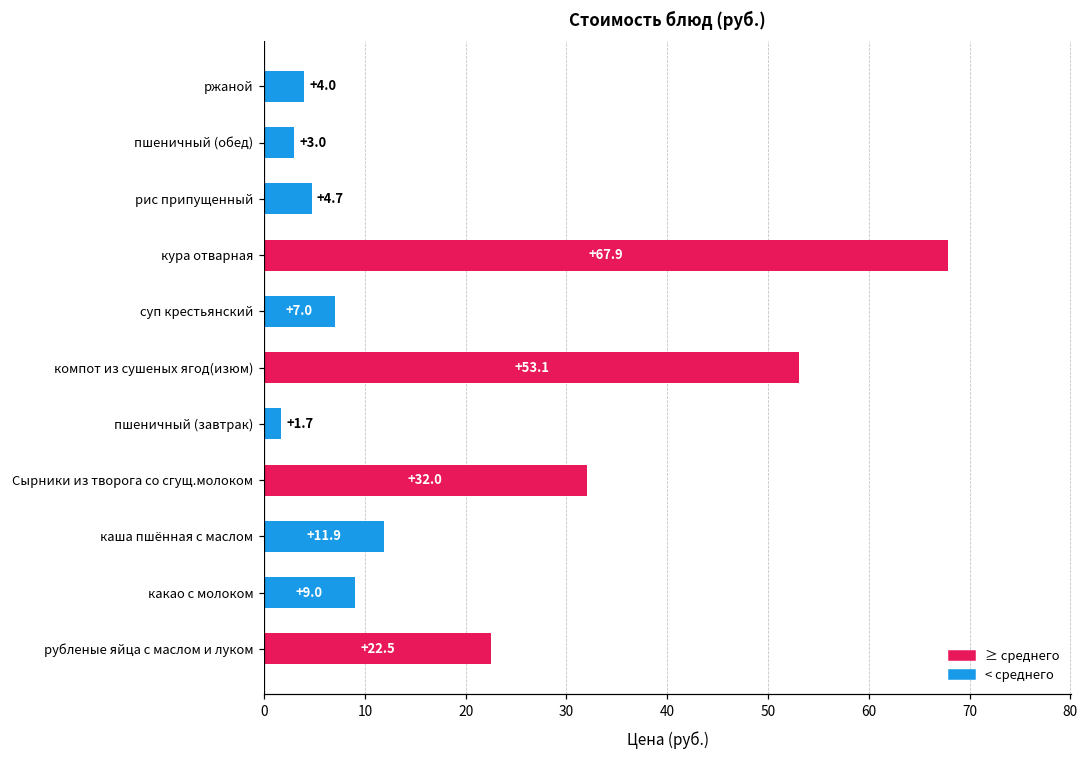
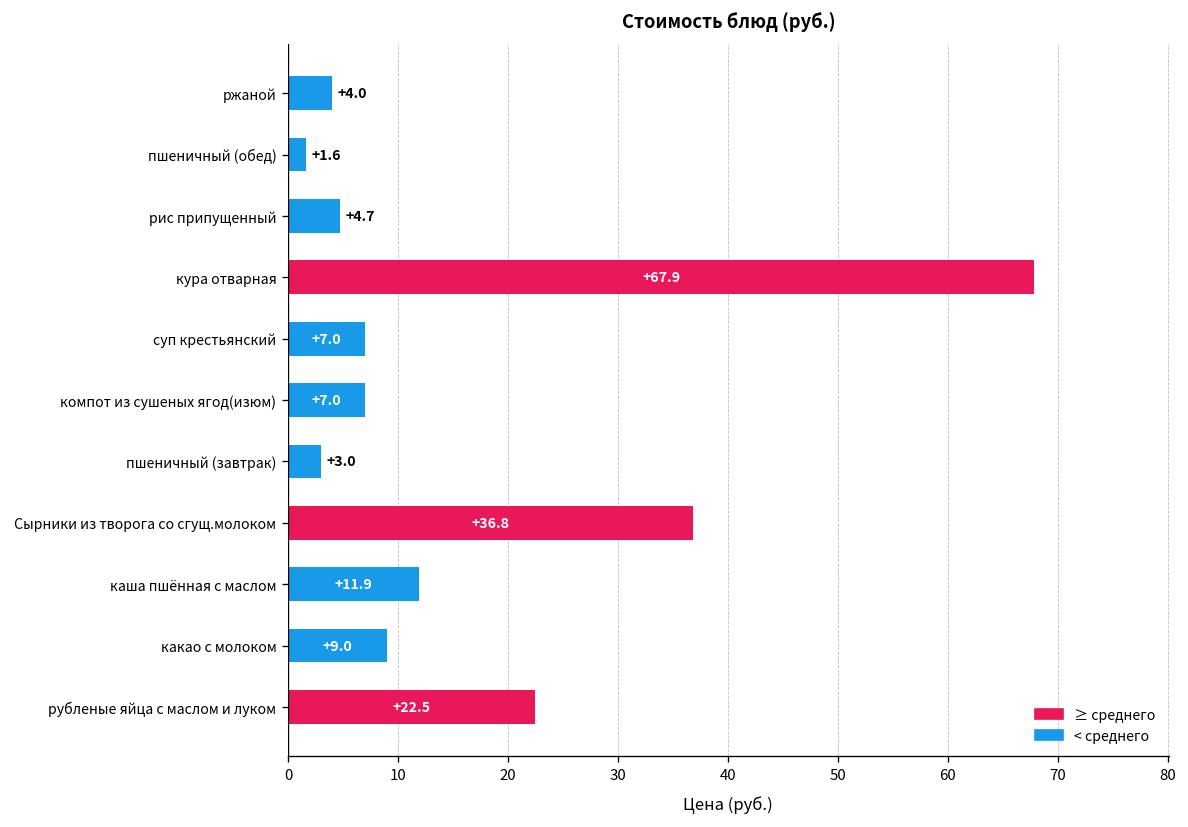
  {
    "ржаной": "+4.0",
-   "пшеничный (обед)": "+3.0",
+   "пшеничный (обед)": "+1.6",
    "рис припущенный": "+4.7",
    "кура отварная": "+67.9",
    "суп крестьянский": "+7.0",
-   "компот из сушеных ягод(изюм)": "+53.1",
-   "пшеничный (завтрак)": "+1.7",
-   "Сырники из творога со сгущ.молоком": "+32.0",
+   "компот из сушеных ягод(изюм)": "+7.0",
+   "пшеничный (завтрак)": "+3.0",
+   "Сырники из творога со сгущ.молоком": "+36.8",
    "каша пшённая с маслом": "+11.9",
    "какао с молоком": "+9.0",
    "рубленые яйца с маслом и луком": "+22.5"
  }
